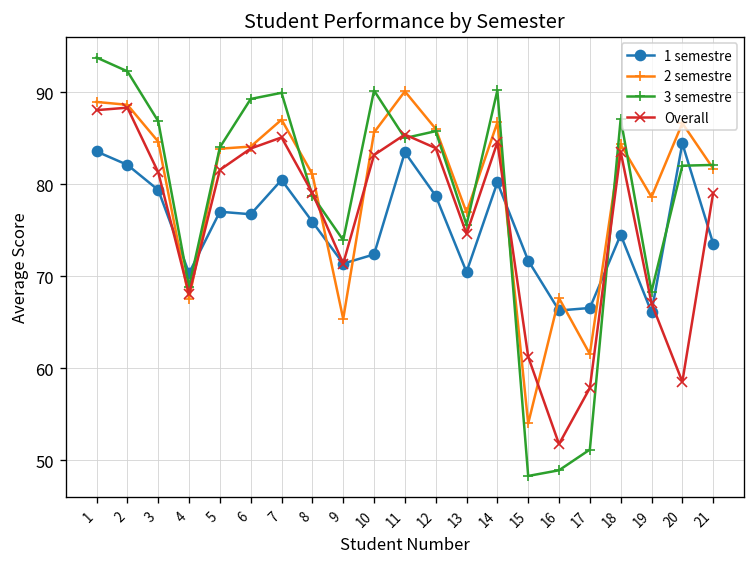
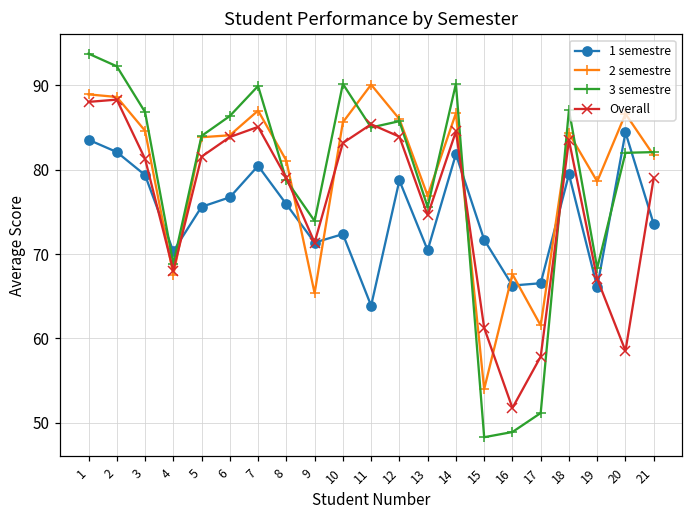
  {
    "1 semestre": {
      "1": 84,
      "2": 82,
      "3": 79,
      "4": 70,
-     "5": 77,
+     "5": 76,
      "6": 77,
      "7": 80,
      "8": 76,
      "10": 72,
-     "11": 83,
+     "11": 64,
      "12": 79,
      "13": 70,
-     "14": 80,
+     "14": 82,
      "15": 72,
      "16": 66,
      "17": 67,
-     "18": 74,
+     "18": 79,
      "19": 66,
      "20": 84,
      "21": 74
    },
    "2 semestre": {
      "1": 89,
      "3": 85,
      "4": 68,
      "7": 87,
      "8": 81,
      "9": 65,
      "10": 86,
      "11": 90,
      "13": 77,
      "14": 87,
      "15": 54,
      "16": 68,
      "17": 62,
      "18": 84,
      "19": 79,
      "20": 87,
      "21": 82
    },
    "3 semestre": {
      "1": 94,
      "2": 92,
      "3": 87,
      "4": 69,
-     "6": 89,
+     "6": 86,
      "7": 90,
      "9": 74,
      "10": 90,
      "11": 85,
      "13": 76,
      "14": 90,
      "15": 48,
      "16": 49,
      "17": 51,
      "18": 87,
      "19": 68,
      "20": 82,
      "21": 82
    },
    "Overall": {
      "1": 88,
      "3": 81,
      "4": 68,
      "5": 82,
      "7": 85,
      "10": 83,
      "11": 85,
      "12": 84,
      "13": 75,
      "14": 85,
      "15": 61,
      "16": 52,
      "17": 58,
      "18": 84,
      "19": 67,
      "20": 59,
      "21": 79
    }
  }
